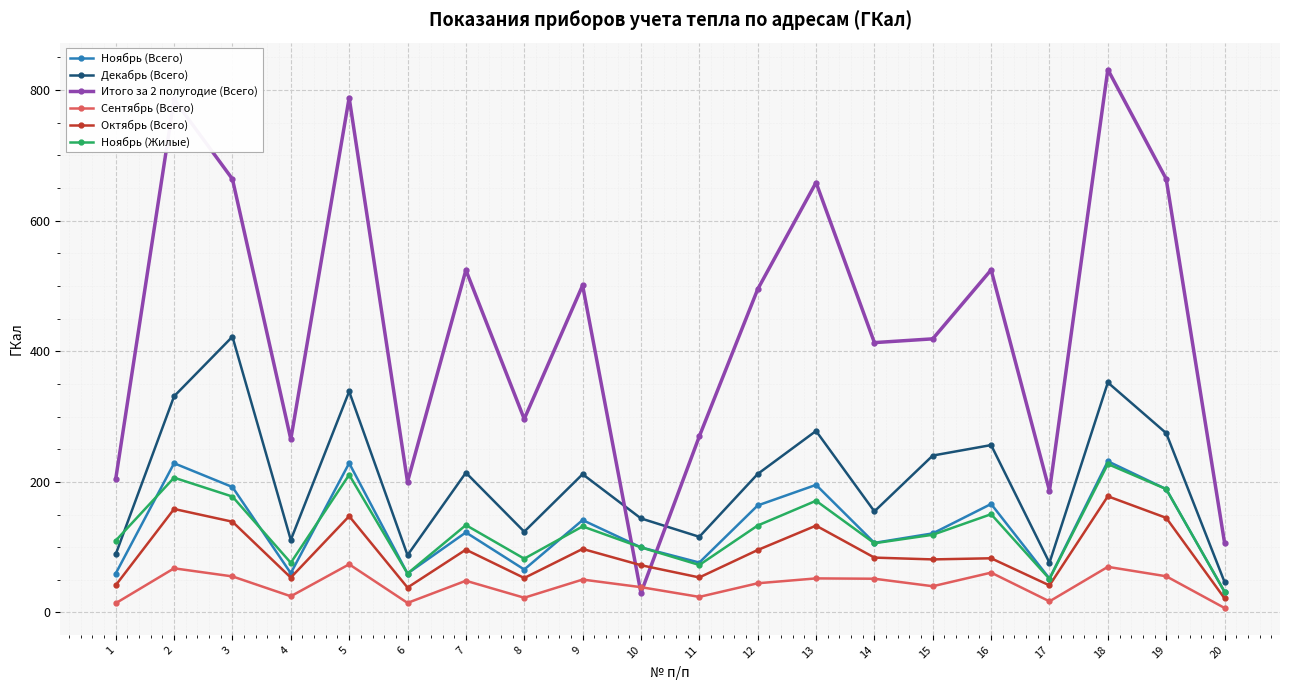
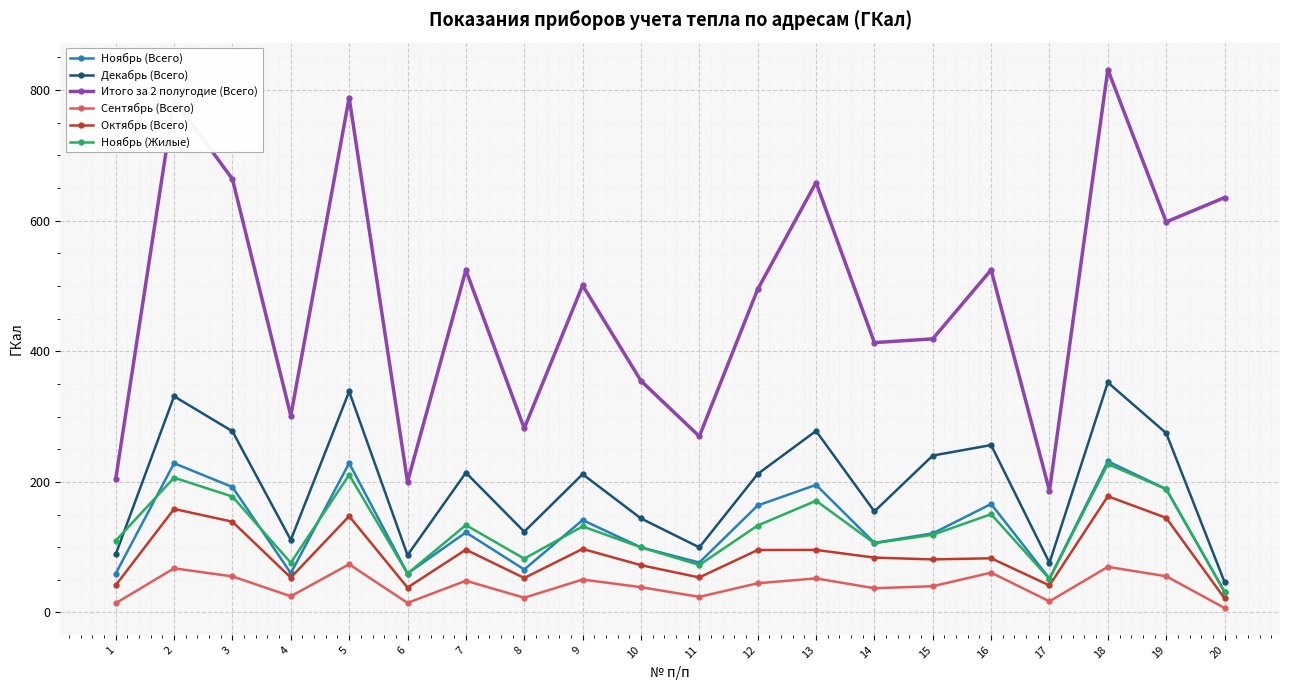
  {
    "Ноябрь (Всего)": {
      "1": 60,
      "2": 230,
      "3": 190,
      "4": 60,
      "5": 230,
      "7": 120,
      "8": 70,
      "9": 140,
      "12": 160,
      "13": 200,
      "16": 170,
      "18": 230
    },
    "Декабрь (Всего)": {
      "1": 90,
      "2": 330,
-     "3": 420,
+     "3": 280,
      "4": 110,
      "5": 340,
      "6": 90,
      "7": 210,
      "8": 120,
      "9": 210,
      "10": 140,
-     "11": 120,
+     "11": 100,
      "12": 210,
      "13": 280,
      "14": 150,
      "15": 240,
      "16": 260,
      "17": 80,
      "18": 350,
      "19": 270,
      "20": 50
    },
    "Итого за 2 полугодие (Всего)": {
      "1": 200,
      "3": 660,
-     "4": 270,
+     "4": 300,
      "5": 790,
      "6": 200,
      "7": 520,
-     "8": 300,
+     "8": 280,
      "9": 500,
-     "10": 30,
+     "10": 350,
      "11": 270,
      "12": 490,
      "13": 660,
      "14": 410,
      "15": 420,
      "16": 520,
      "17": 190,
      "18": 830,
-     "19": 660,
-     "20": 110
+     "19": 600,
+     "20": 640
    },
    "Сентябрь (Всего)": {
      "1": 10,
      "2": 70,
      "3": 60,
      "4": 20,
      "5": 70,
      "6": 10,
      "7": 50,
      "8": 20,
      "9": 50,
      "10": 40,
      "11": 20,
      "12": 40,
      "13": 50,
-     "14": 50,
+     "14": 40,
      "15": 40,
      "16": 60,
      "17": 20,
      "18": 70,
      "19": 60,
      "20": 10
    },
    "Октябрь (Всего)": {
      "1": 40,
      "2": 160,
      "3": 140,
      "4": 50,
      "5": 150,
      "6": 40,
      "7": 100,
      "8": 50,
      "9": 100,
      "10": 70,
      "11": 50,
      "12": 100,
-     "13": 130,
+     "13": 100,
      "14": 80,
      "15": 80,
      "16": 80,
      "17": 40,
      "18": 180,
      "19": 140,
      "20": 20
    },
    "Ноябрь (Жилые)": {
      "1": 110,
      "2": 210,
      "3": 180,
      "4": 80,
      "5": 210,
      "7": 130,
      "8": 80,
      "9": 130,
      "12": 130,
      "13": 170,
      "16": 150,
      "18": 230
    }
  }
